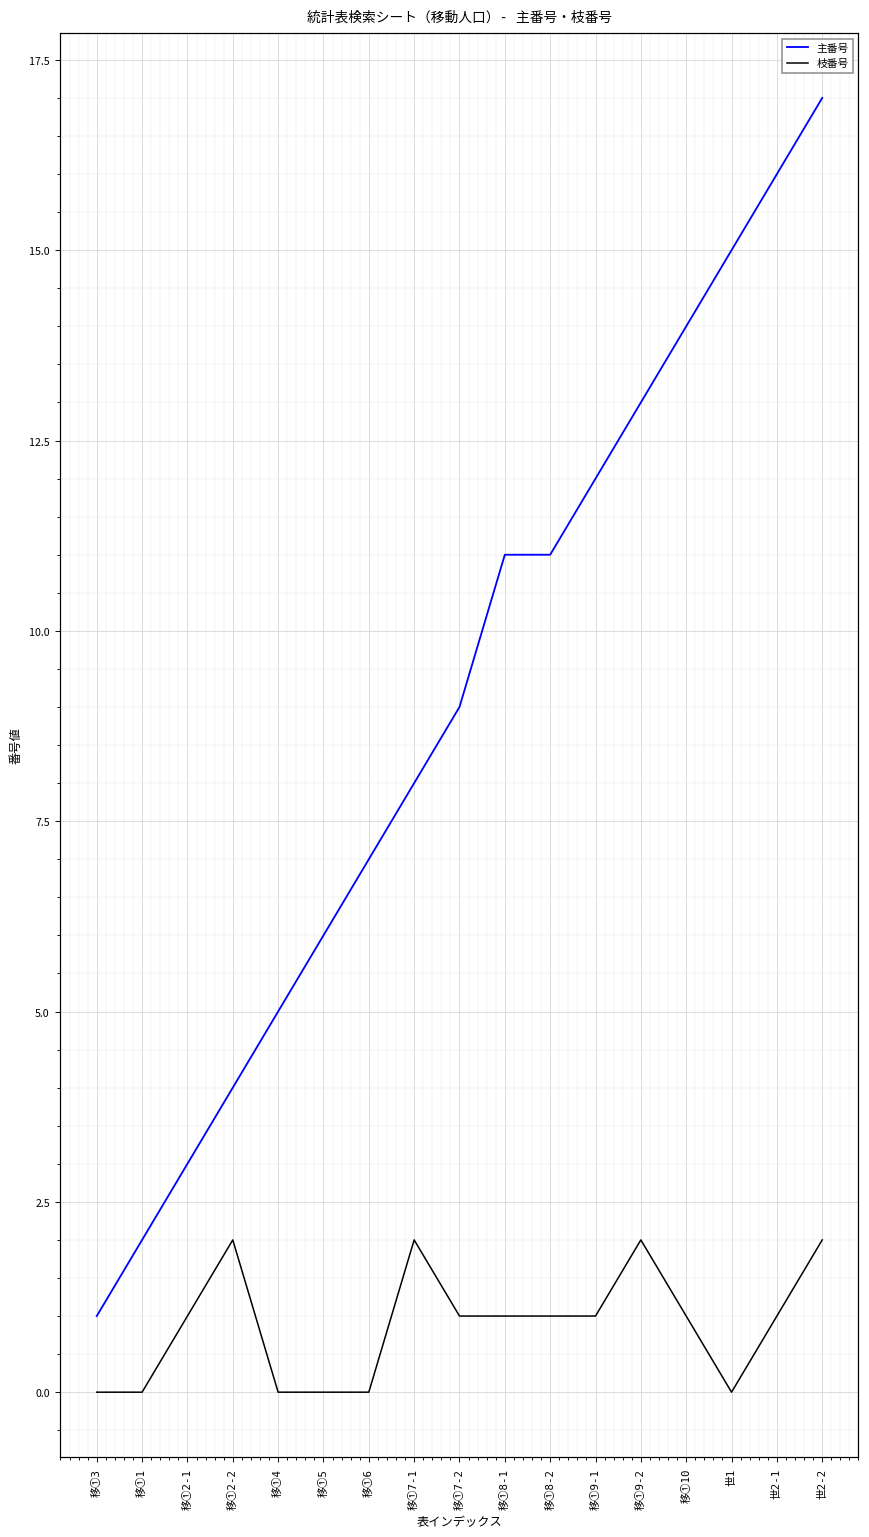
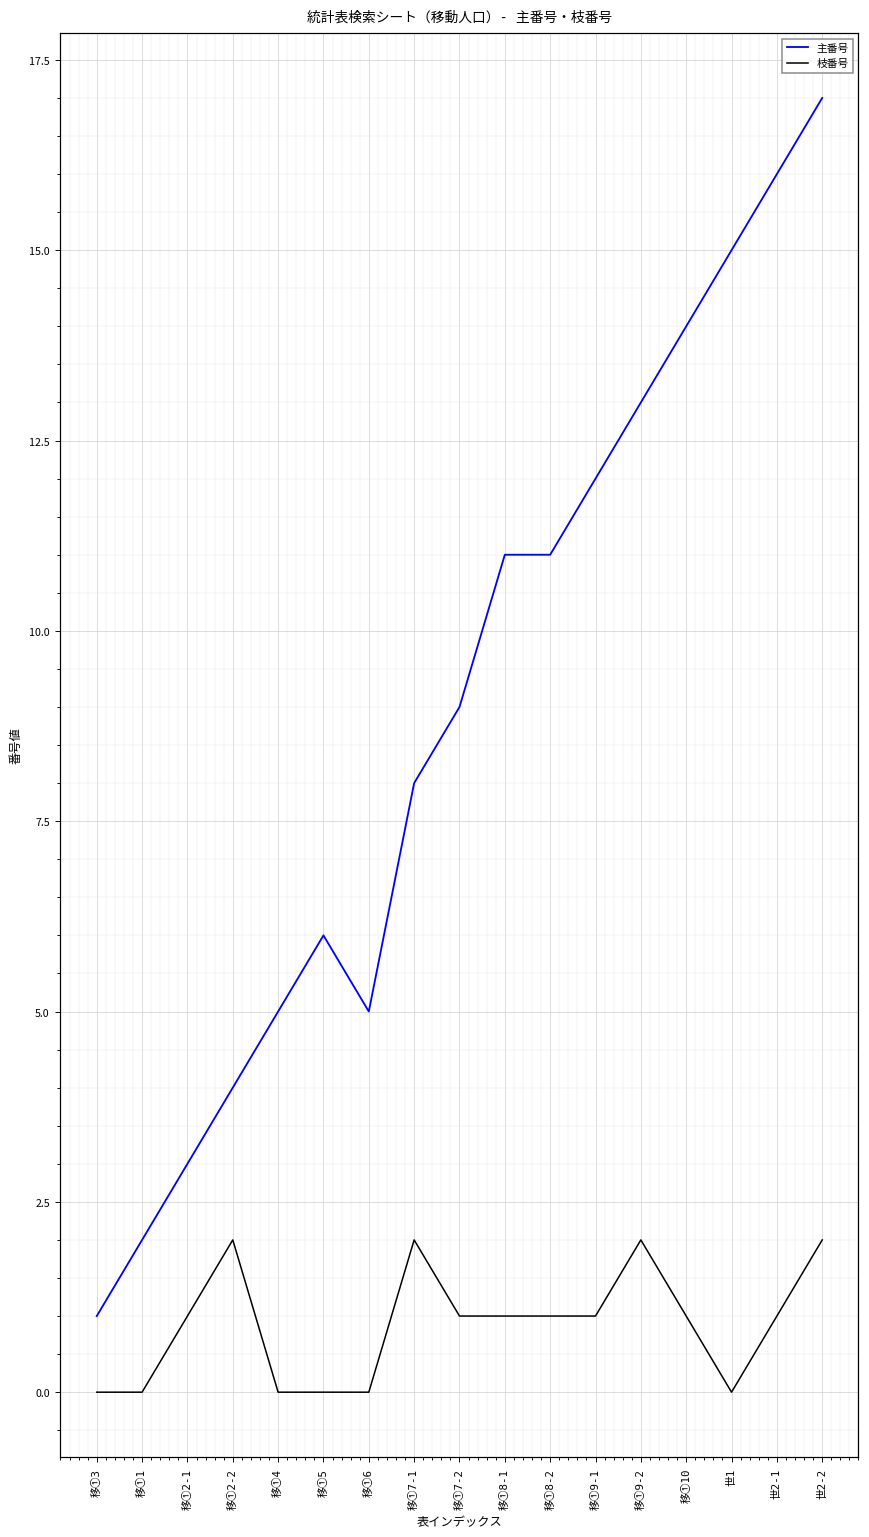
  {
    "主番号": {
      "移①3": 1,
      "移①1": 2,
      "移①2-1": 3,
      "移①2-2": 4,
      "移①4": 5,
      "移①5": 6,
-     "移①6": 7,
+     "移①6": 5,
      "移①7-1": 8,
      "移①7-2": 9,
      "移①8-1": 11,
      "移①8-2": 11,
      "移①9-1": 12,
      "移①9-2": 13,
      "移①10": 14,
      "世1": 15,
      "世2-1": 16,
      "世2-2": 17
    },
    "枝番号": {
      "移①3": 0,
      "移①1": 0,
      "移①2-1": 1,
      "移①2-2": 2,
      "移①4": 0,
      "移①5": 0,
      "移①6": 0,
      "移①7-1": 2,
      "移①7-2": 1,
      "移①8-1": 1,
      "移①8-2": 1,
      "移①9-1": 1,
      "移①9-2": 2,
      "移①10": 1,
      "世1": 0,
      "世2-1": 1,
      "世2-2": 2
    }
  }
